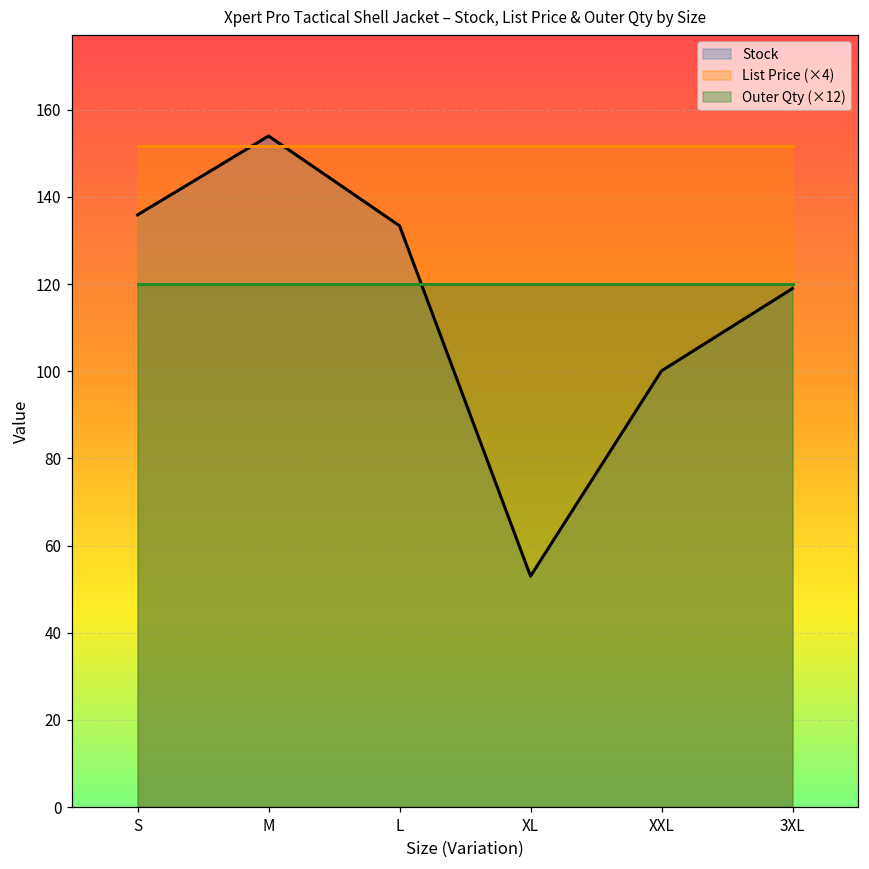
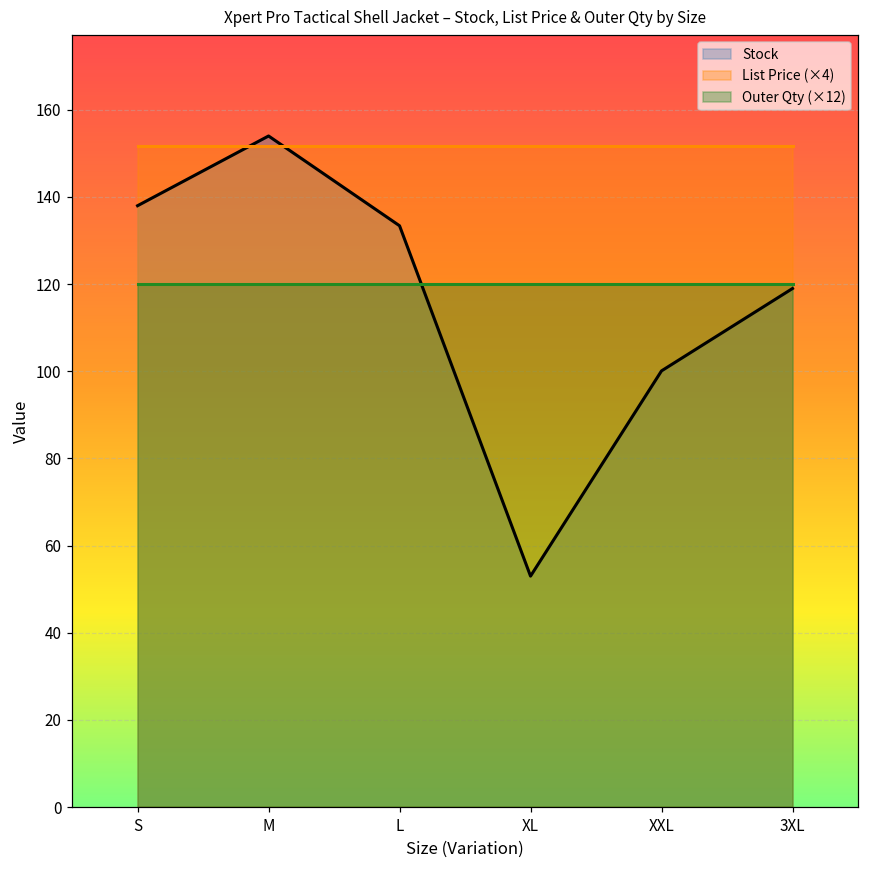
  {
    "Stock": {
-     "S": 136,
+     "S": 138,
      "M": 154,
      "L": 133,
      "XL": 53,
      "XXL": 100,
      "3XL": 119
    },
    "List Price (×4)": {
      "S": 152,
      "M": 152,
      "L": 152,
      "XL": 152,
      "XXL": 152,
      "3XL": 152
    },
    "Outer Qty (×12)": {
      "S": 120,
      "M": 120,
      "L": 120,
      "XL": 120,
      "XXL": 120,
      "3XL": 120
    }
  }
